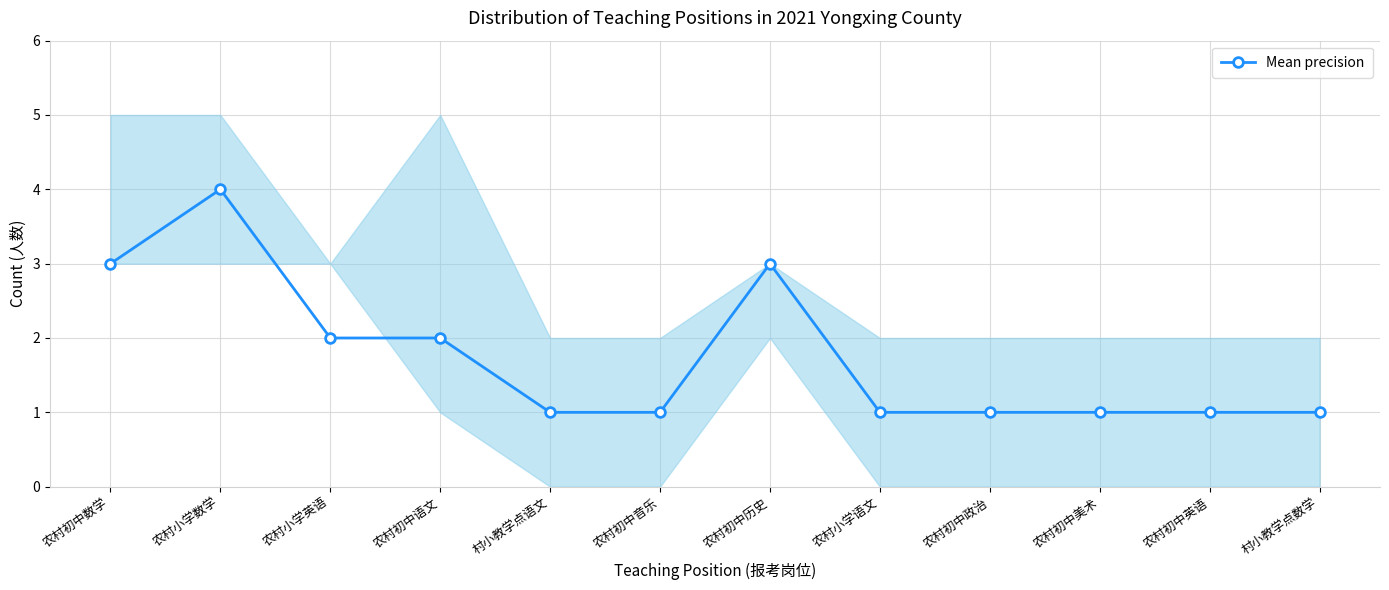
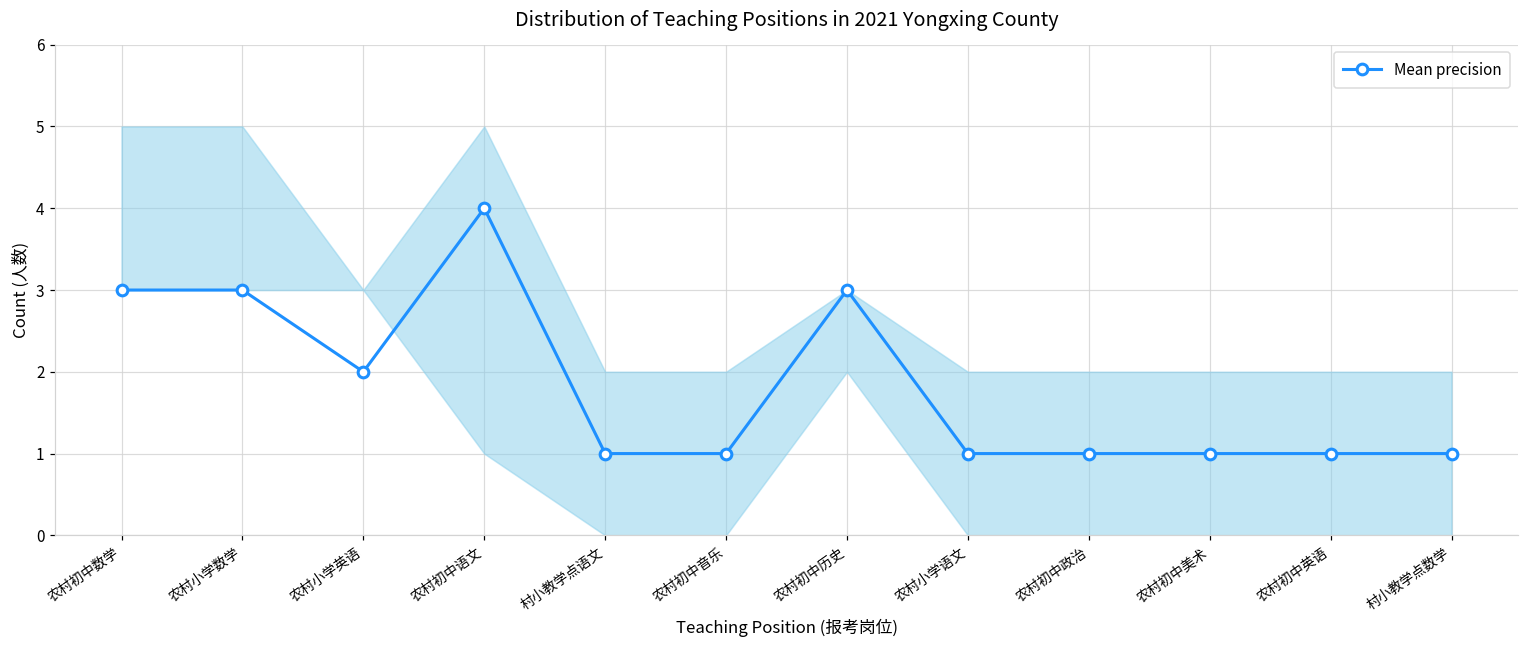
  {
    "Mean precision": {
      "农村初中数学": 3,
-     "农村小学数学": 4,
+     "农村小学数学": 3,
      "农村小学英语": 2,
-     "农村初中语文": 2,
+     "农村初中语文": 4,
      "村小教学点语文": 1,
      "农村初中音乐": 1,
      "农村小学语文": 1,
      "农村初中政治": 1,
      "农村初中美术": 1,
      "农村初中英语": 1,
      "村小教学点数学": 1
    }
  }
